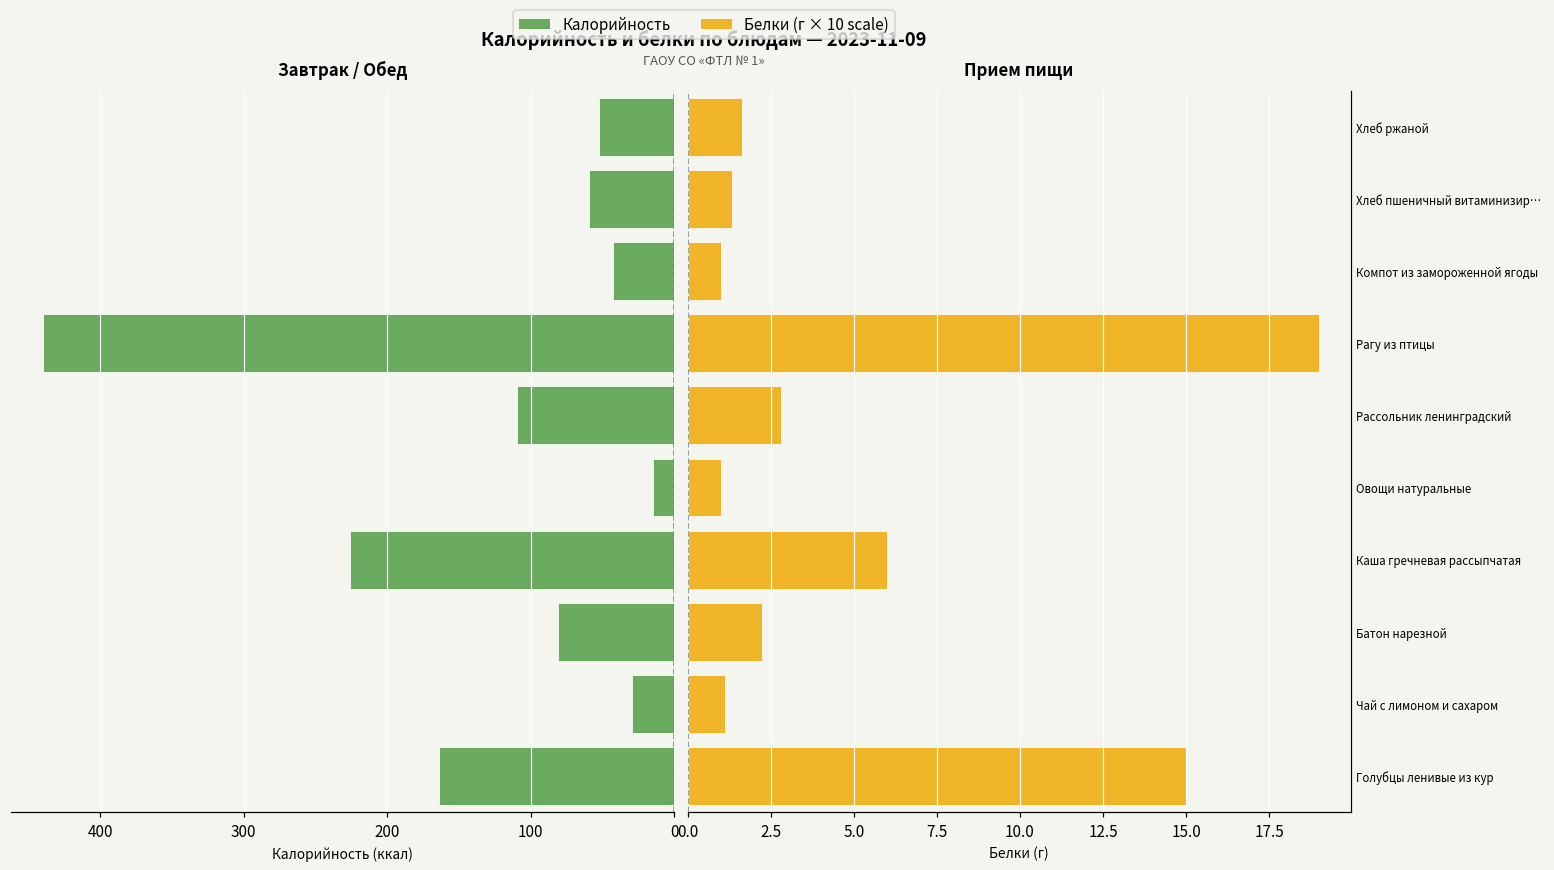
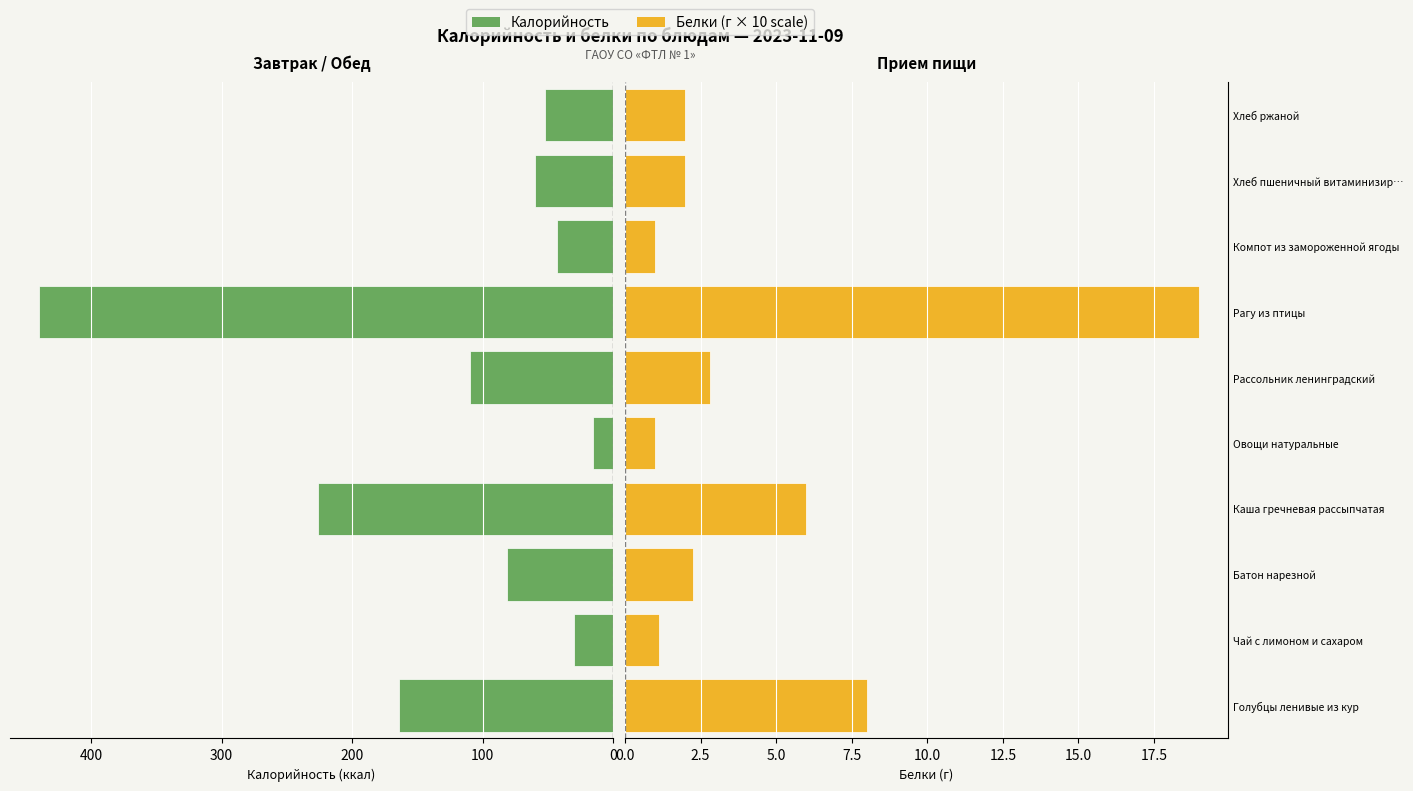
  {
    "Прием пищи": {
-     "Хлеб ржаной": 1.6,
-     "Хлеб пшеничный витаминизир…": 1.3,
+     "Хлеб ржаной": 2.0,
+     "Хлеб пшеничный витаминизир…": 2.0,
      "Компот из замороженной ягоды": 1.0,
      "Рагу из птицы": 19.0,
      "Рассольник ленинградский": 2.8,
      "Овощи натуральные": 1.0,
      "Каша гречневая рассыпчатая": 6.0,
      "Батон нарезной": 2.3,
      "Чай с лимоном и сахаром": 1.1,
-     "Голубцы ленивые из кур": 15
+     "Голубцы ленивые из кур": 8
    }
  }
